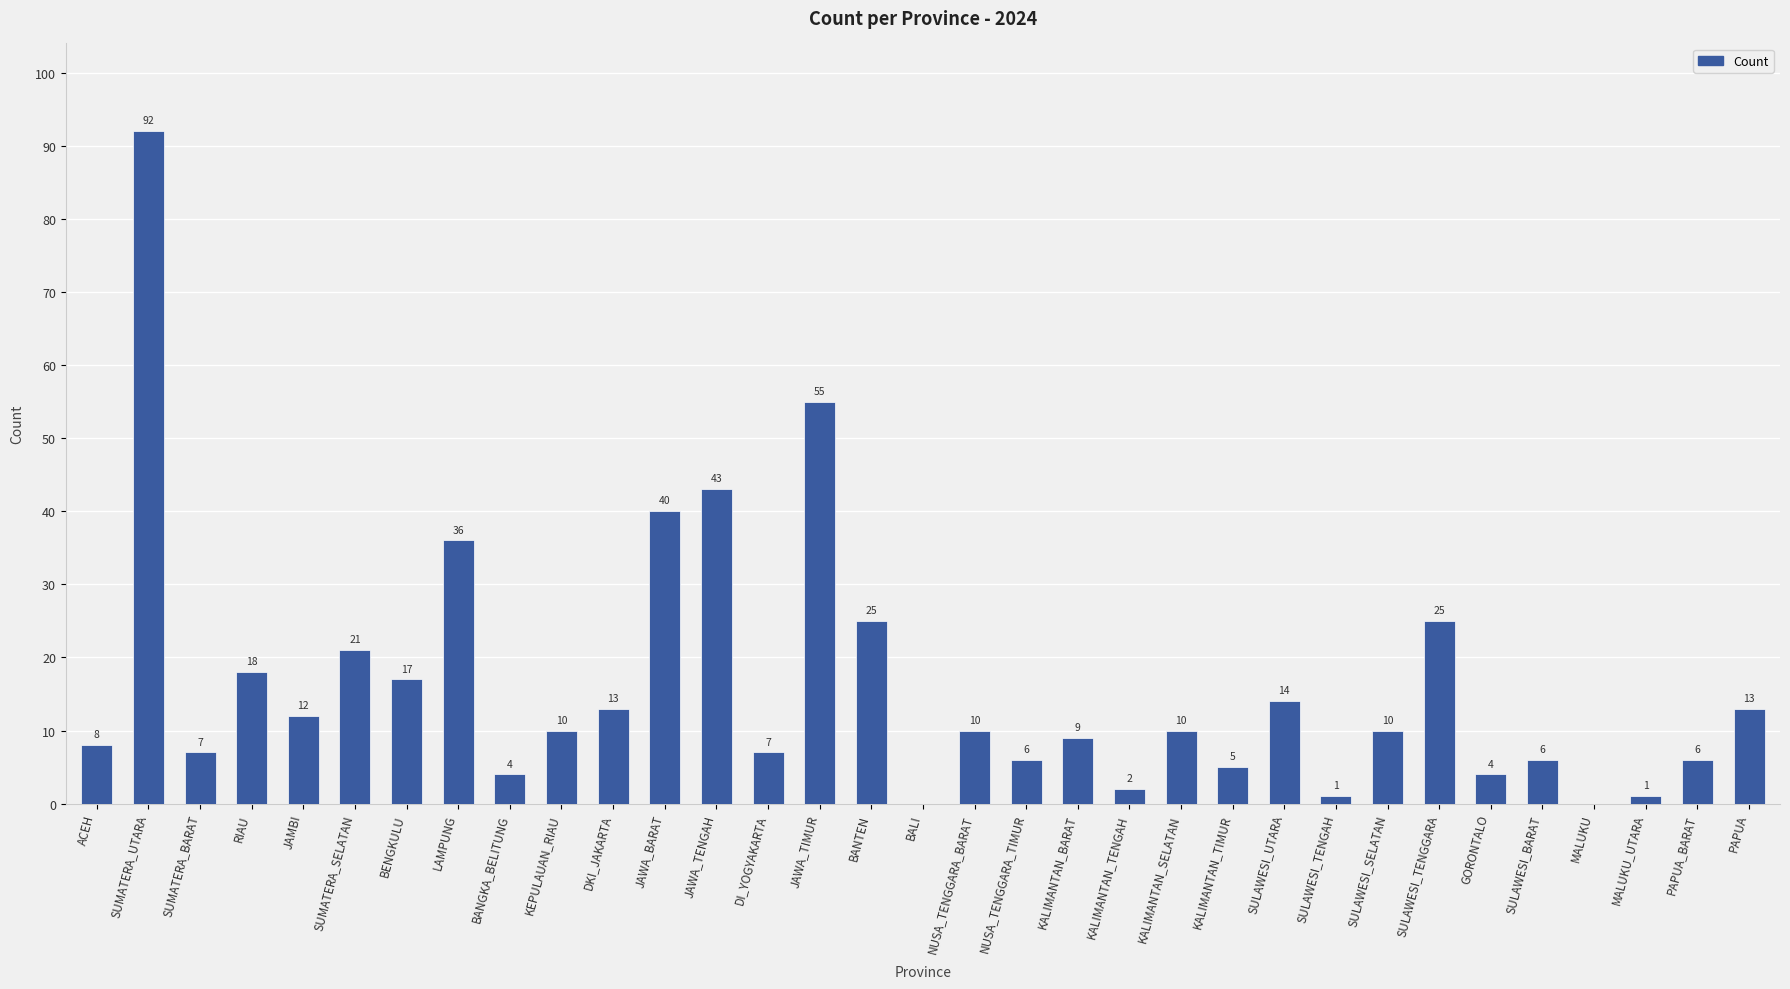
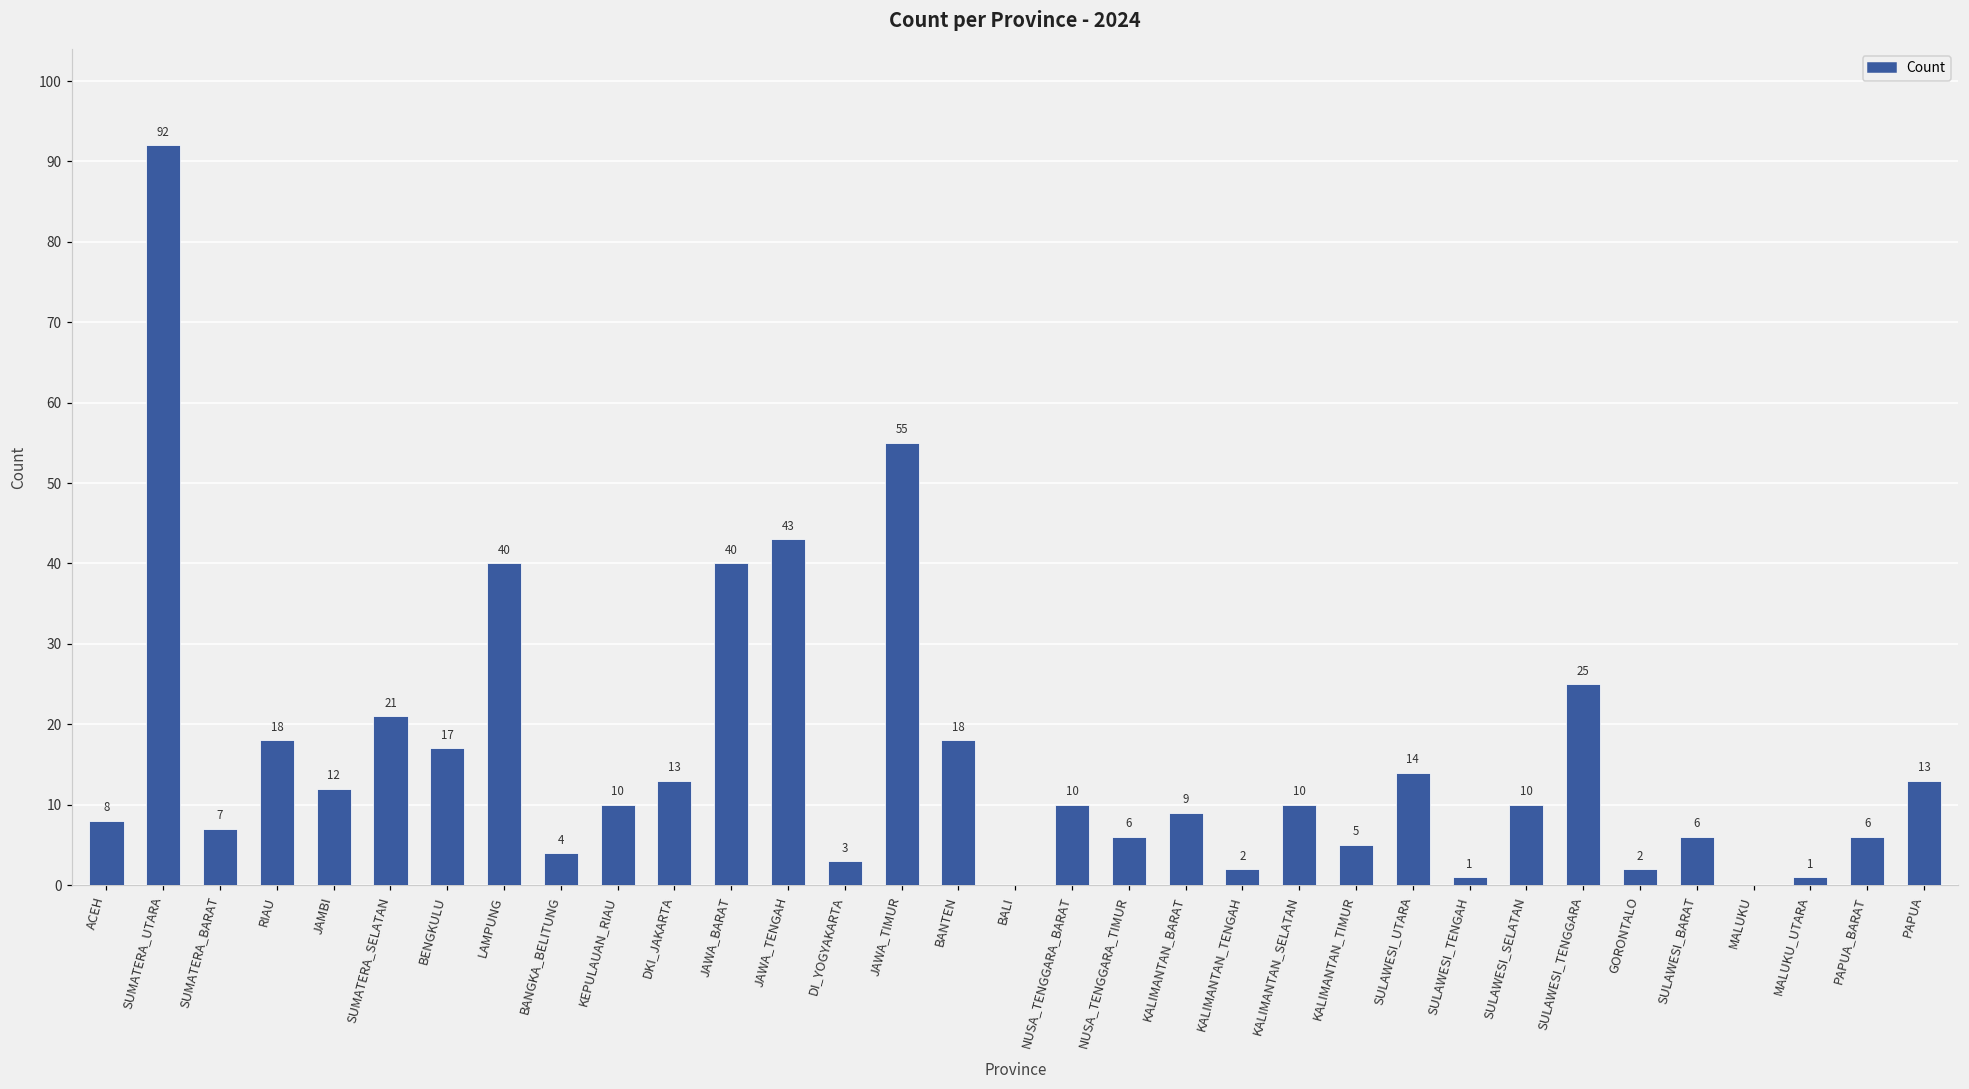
  {
    "ACEH": 8,
    "SUMATERA_UTARA": 92,
    "SUMATERA_BARAT": 7,
    "RIAU": 18,
    "JAMBI": 12,
    "SUMATERA_SELATAN": 21,
    "BENGKULU": 17,
-   "LAMPUNG": 36,
+   "LAMPUNG": 40,
    "BANGKA_BELITUNG": 4,
    "KEPULAUAN_RIAU": 10,
    "DKI_JAKARTA": 13,
    "JAWA_BARAT": 40,
    "JAWA_TENGAH": 43,
-   "DI_YOGYAKARTA": 7,
+   "DI_YOGYAKARTA": 3,
    "JAWA_TIMUR": 55,
-   "BANTEN": 25,
+   "BANTEN": 18,
    "NUSA_TENGGARA_BARAT": 10,
    "NUSA_TENGGARA_TIMUR": 6,
    "KALIMANTAN_BARAT": 9,
    "KALIMANTAN_TENGAH": 2,
    "KALIMANTAN_SELATAN": 10,
    "KALIMANTAN_TIMUR": 5,
    "SULAWESI_UTARA": 14,
    "SULAWESI_TENGAH": 1,
    "SULAWESI_SELATAN": 10,
    "SULAWESI_TENGGARA": 25,
-   "GORONTALO": 4,
+   "GORONTALO": 2,
    "SULAWESI_BARAT": 6,
    "MALUKU_UTARA": 1,
    "PAPUA_BARAT": 6,
    "PAPUA": 13
  }
